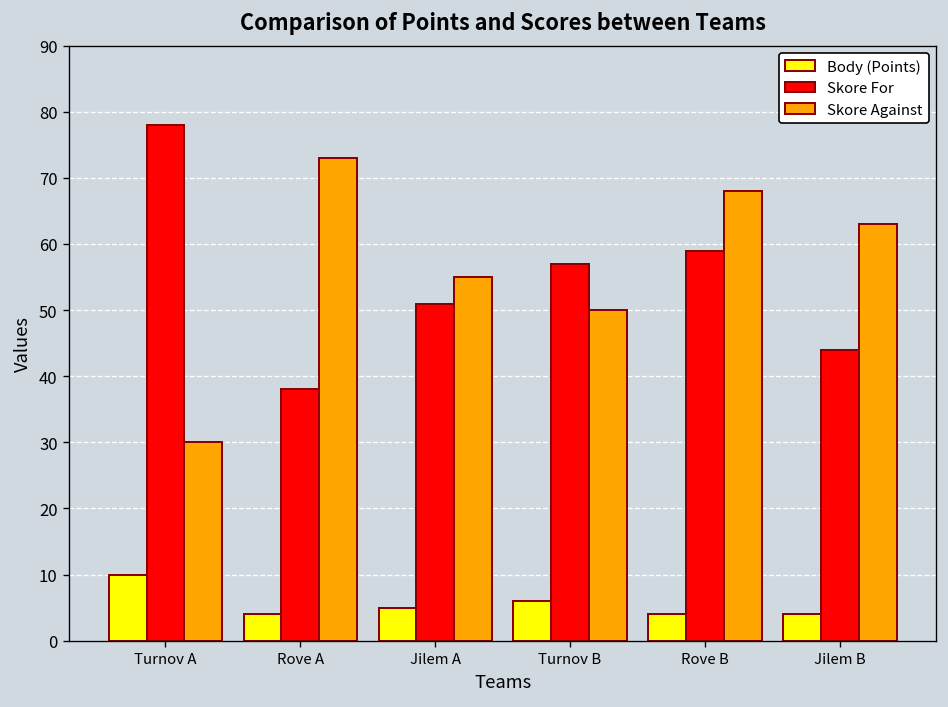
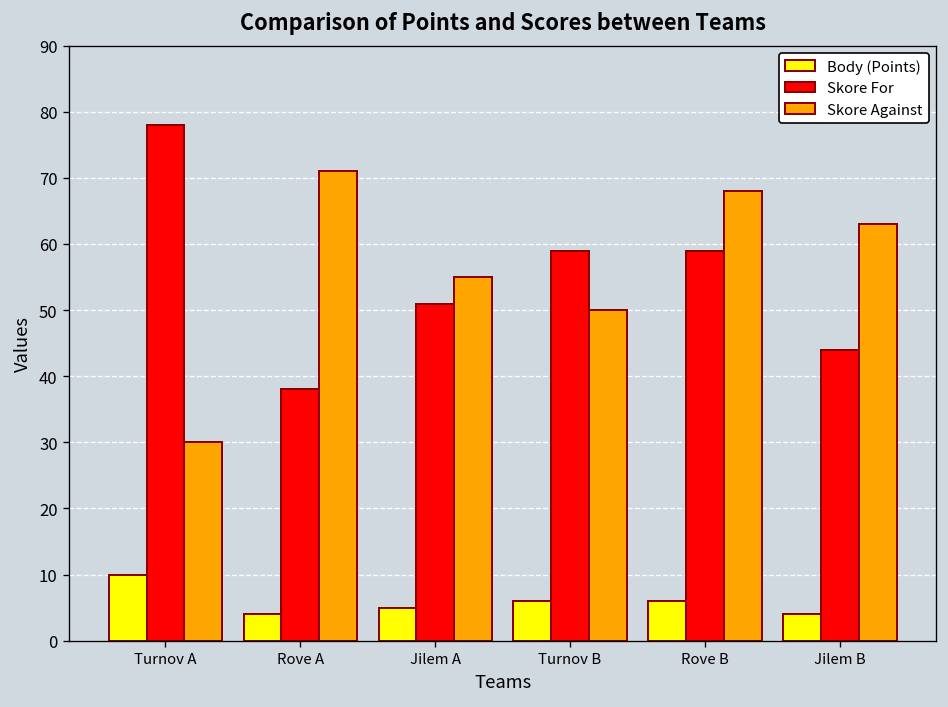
  {
    "Body (Points)": {
      "Turnov A": 10,
      "Rove A": 4,
      "Jilem A": 5,
      "Turnov B": 6,
-     "Rove B": 4,
+     "Rove B": 6,
      "Jilem B": 4
    },
    "Skore For": {
      "Turnov A": 78,
      "Rove A": 38,
      "Jilem A": 51,
-     "Turnov B": 57,
+     "Turnov B": 59,
      "Rove B": 59,
      "Jilem B": 44
    },
    "Skore Against": {
      "Turnov A": 30,
-     "Rove A": 73,
+     "Rove A": 71,
      "Jilem A": 55,
      "Turnov B": 50,
      "Rove B": 68,
      "Jilem B": 63
    }
  }
